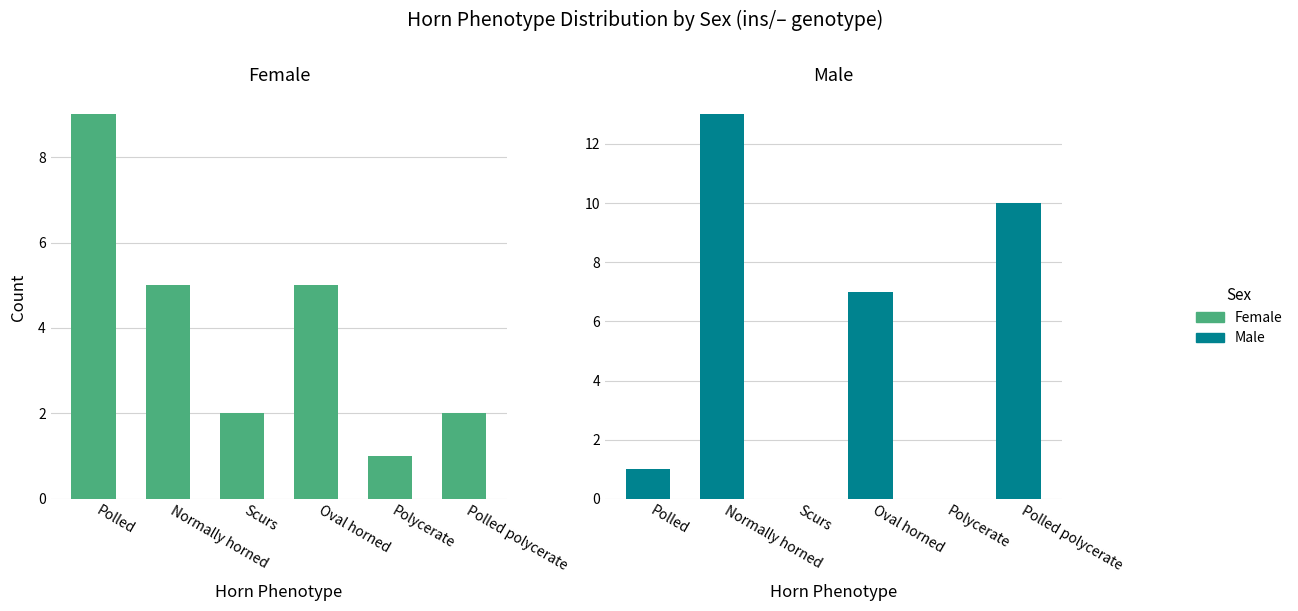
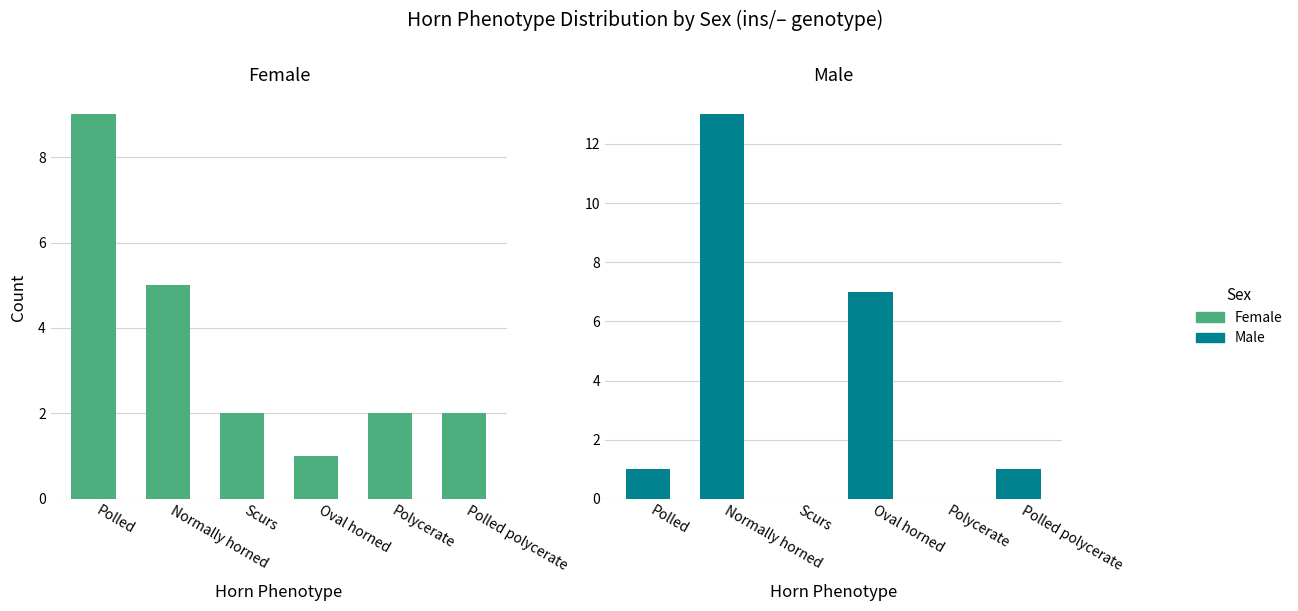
  {
    "Female": {
      "Polled": 9,
      "Normally horned": 5,
      "Scurs": 2,
-     "Oval horned": 5,
-     "Polycerate": 1,
+     "Oval horned": 1,
+     "Polycerate": 2,
      "Polled polycerate": 2
    },
    "Male": {
      "Polled": 1,
      "Normally horned": 13,
      "Scurs": 0,
      "Oval horned": 7,
      "Polycerate": 0,
-     "Polled polycerate": 10
+     "Polled polycerate": 1
    }
  }
